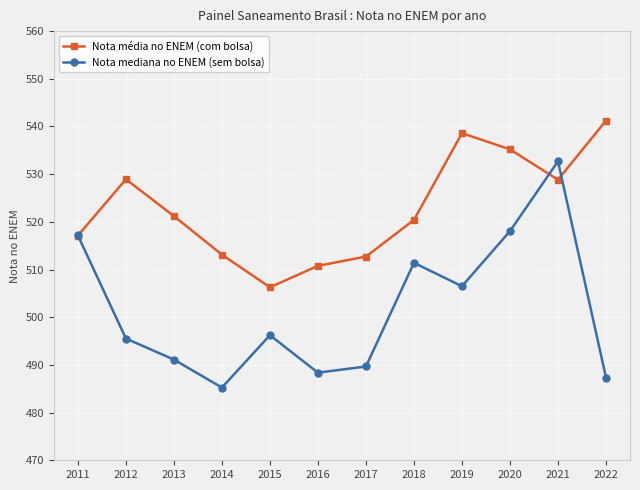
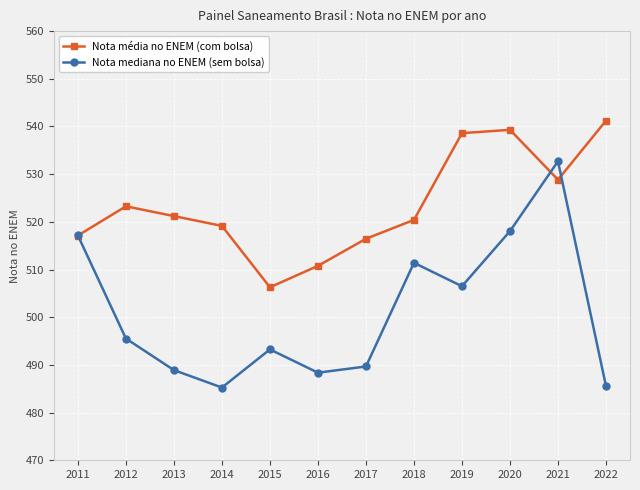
  {
    "Nota média no ENEM (com bolsa)": {
-     "2012": 529,
+     "2012": 523,
      "2013": 521,
-     "2014": 513,
+     "2014": 519,
      "2015": 506,
      "2016": 511,
-     "2017": 513,
+     "2017": 516,
      "2018": 520,
      "2019": 539,
-     "2020": 535,
+     "2020": 539,
      "2021": 529,
      "2022": 541
    },
    "Nota mediana no ENEM (sem bolsa)": {
      "2012": 496,
-     "2013": 491,
+     "2013": 489,
      "2014": 485,
-     "2015": 496,
+     "2015": 493,
      "2016": 488,
      "2017": 490,
      "2018": 511,
      "2019": 507,
      "2020": 518,
      "2021": 533,
-     "2022": 487
+     "2022": 486
    }
  }
